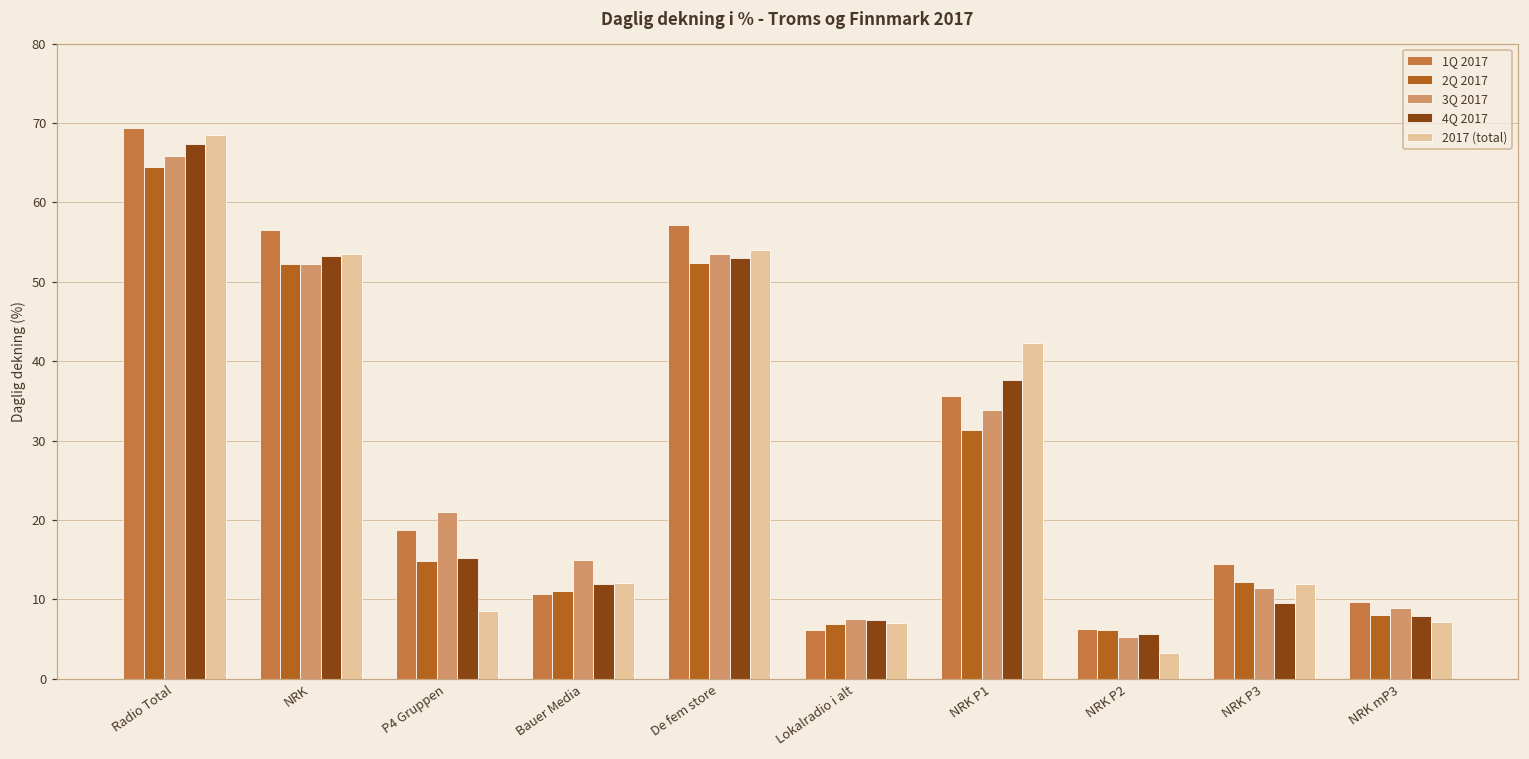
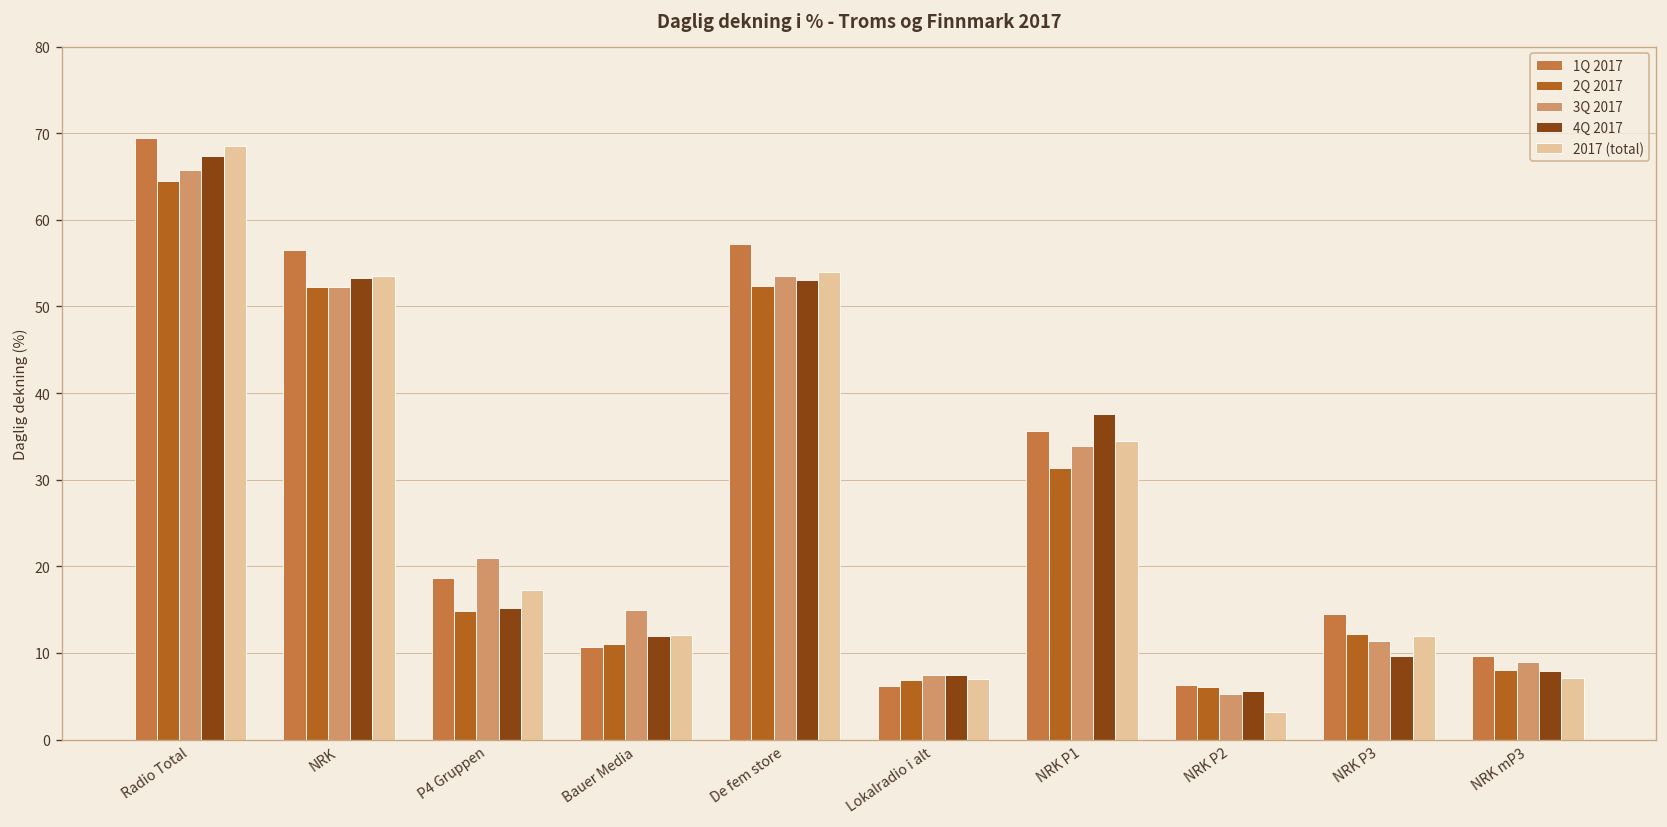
  {
    "2017 (total)": {
      "Radio Total": 69,
      "NRK": 54,
-     "P4 Gruppen": 9,
+     "P4 Gruppen": 17,
      "Bauer Media": 12,
      "De fem store": 54,
      "Lokalradio i alt": 7,
-     "NRK P1": 42,
+     "NRK P1": 35,
      "NRK P2": 3,
      "NRK P3": 12,
      "NRK mP3": 7
    }
  }
